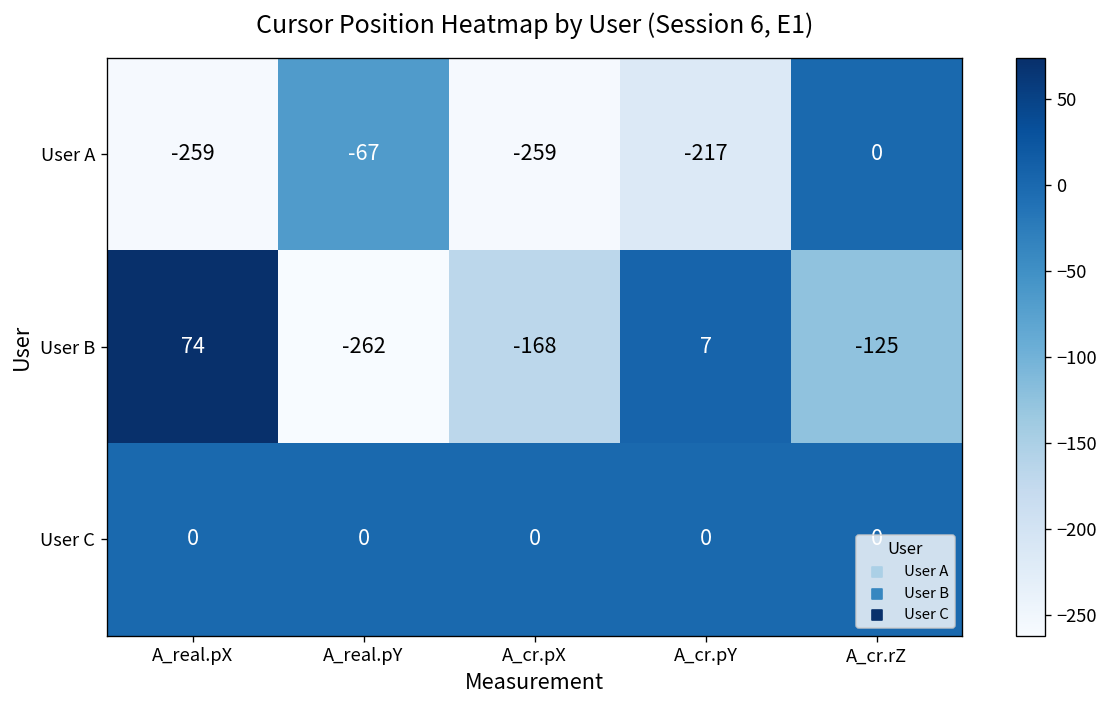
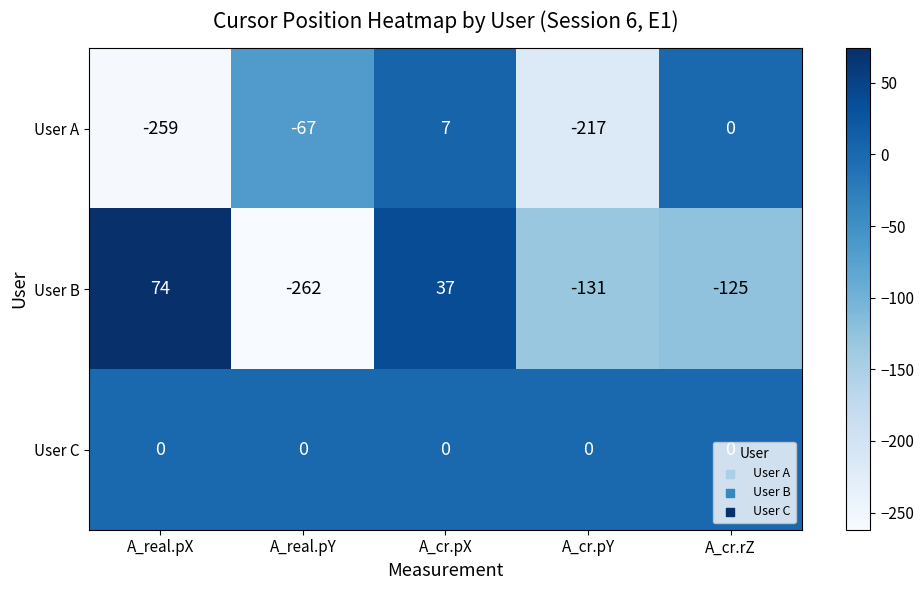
  {
    "User A": {
      "A_real.pX": -259,
      "A_real.pY": -67,
-     "A_cr.pX": -259,
+     "A_cr.pX": 7,
      "A_cr.pY": -217,
      "A_cr.rZ": 0
    },
    "User B": {
      "A_real.pX": 74,
      "A_real.pY": -262,
-     "A_cr.pX": -168,
-     "A_cr.pY": 7,
+     "A_cr.pX": 37,
+     "A_cr.pY": -131,
      "A_cr.rZ": -125
    },
    "User C": {
      "A_real.pX": 0,
      "A_real.pY": 0,
      "A_cr.pX": 0,
      "A_cr.pY": 0
    }
  }
